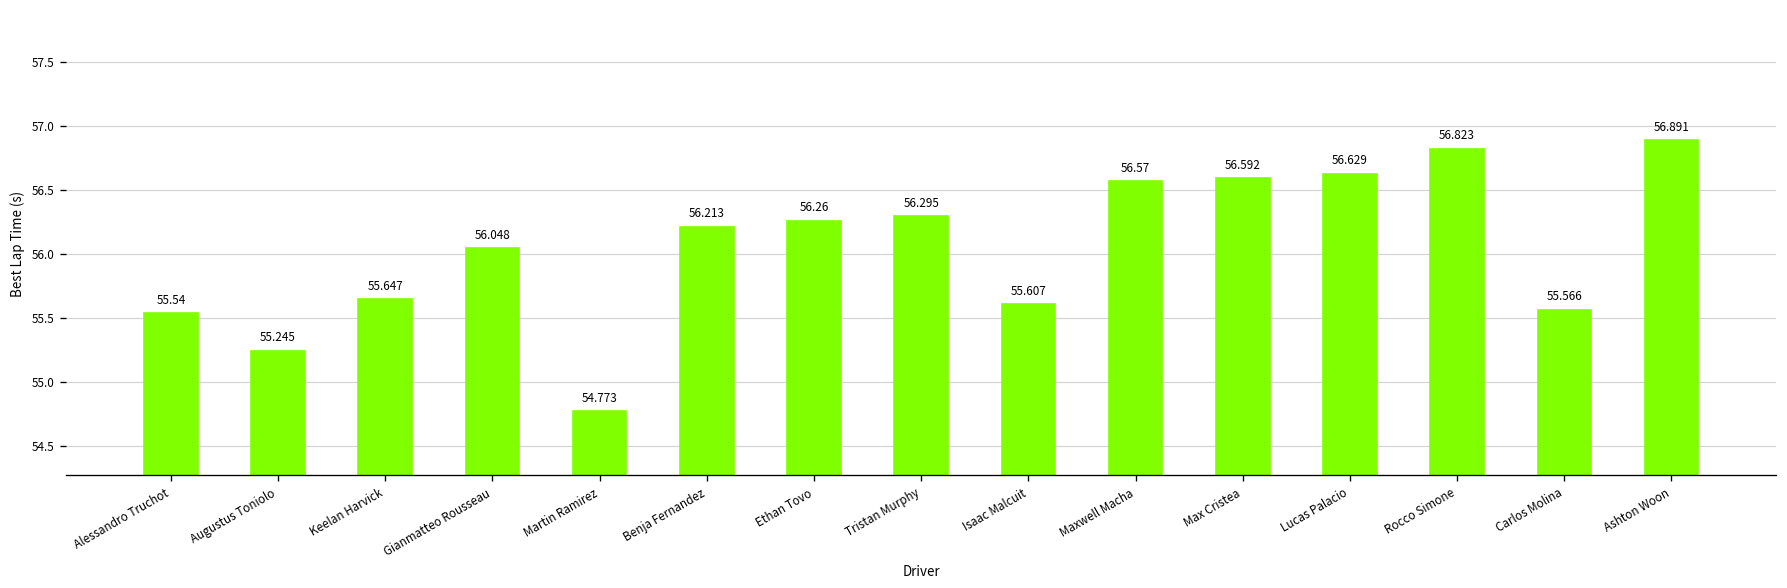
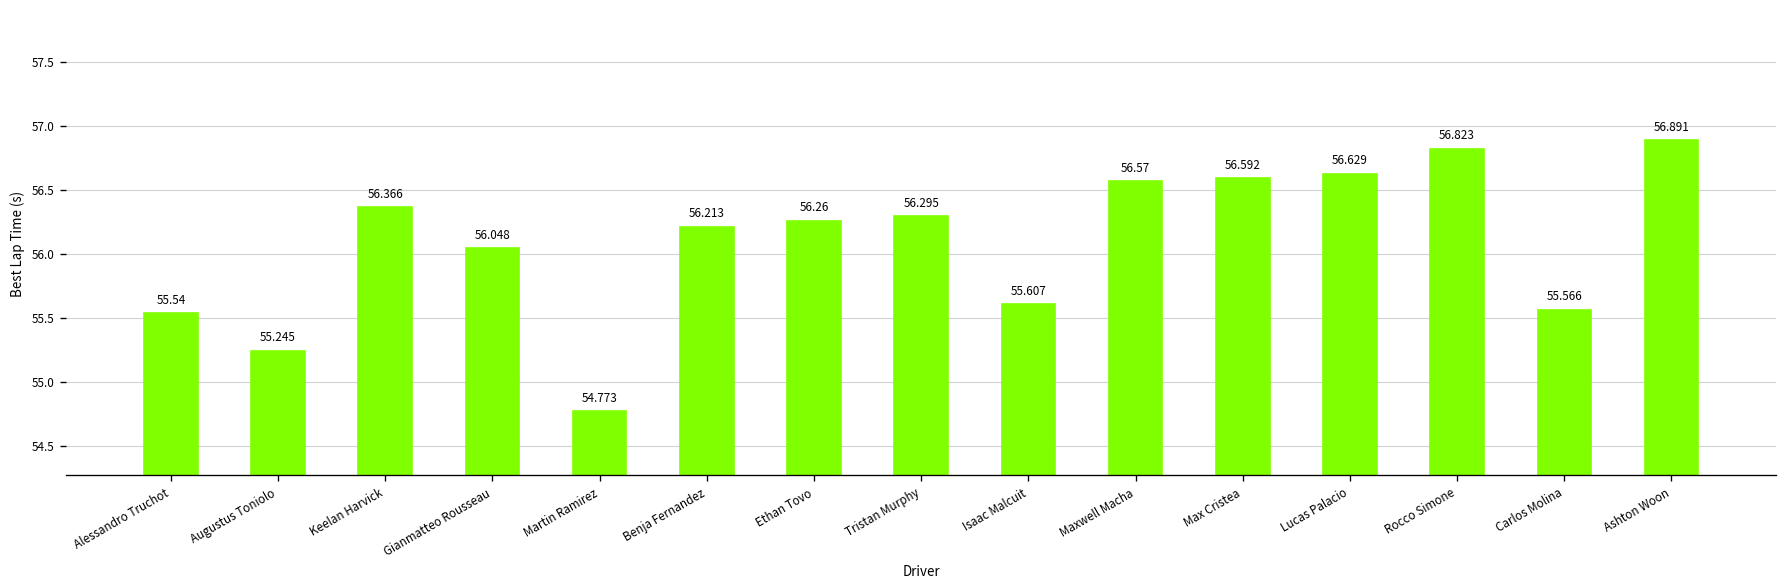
  {
    "Alessandro Truchot": 55.54,
    "Augustus Toniolo": 55.245,
-   "Keelan Harvick": 55.647,
+   "Keelan Harvick": 56.366,
    "Gianmatteo Rousseau": 56.048,
    "Martin Ramirez": 54.773,
    "Benja Fernandez": 56.213,
    "Ethan Tovo": 56.26,
    "Tristan Murphy": 56.295,
    "Isaac Malcuit": 55.607,
    "Maxwell Macha": 56.57,
    "Max Cristea": 56.592,
    "Lucas Palacio": 56.629,
    "Rocco Simone": 56.823,
    "Carlos Molina": 55.566,
    "Ashton Woon": 56.891
  }
